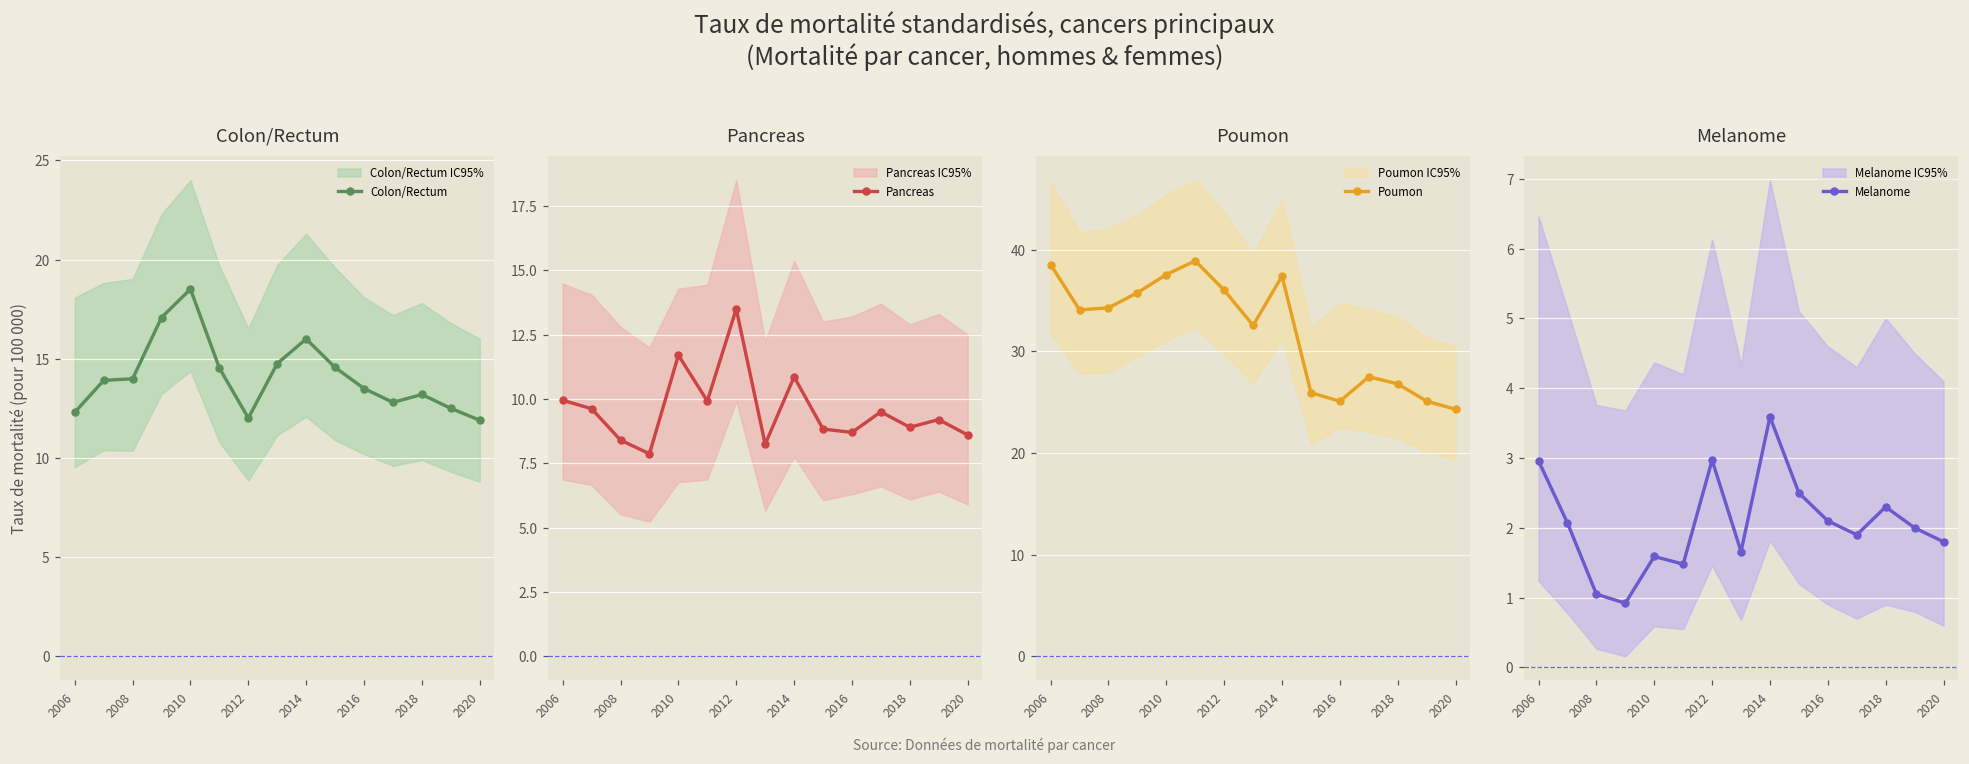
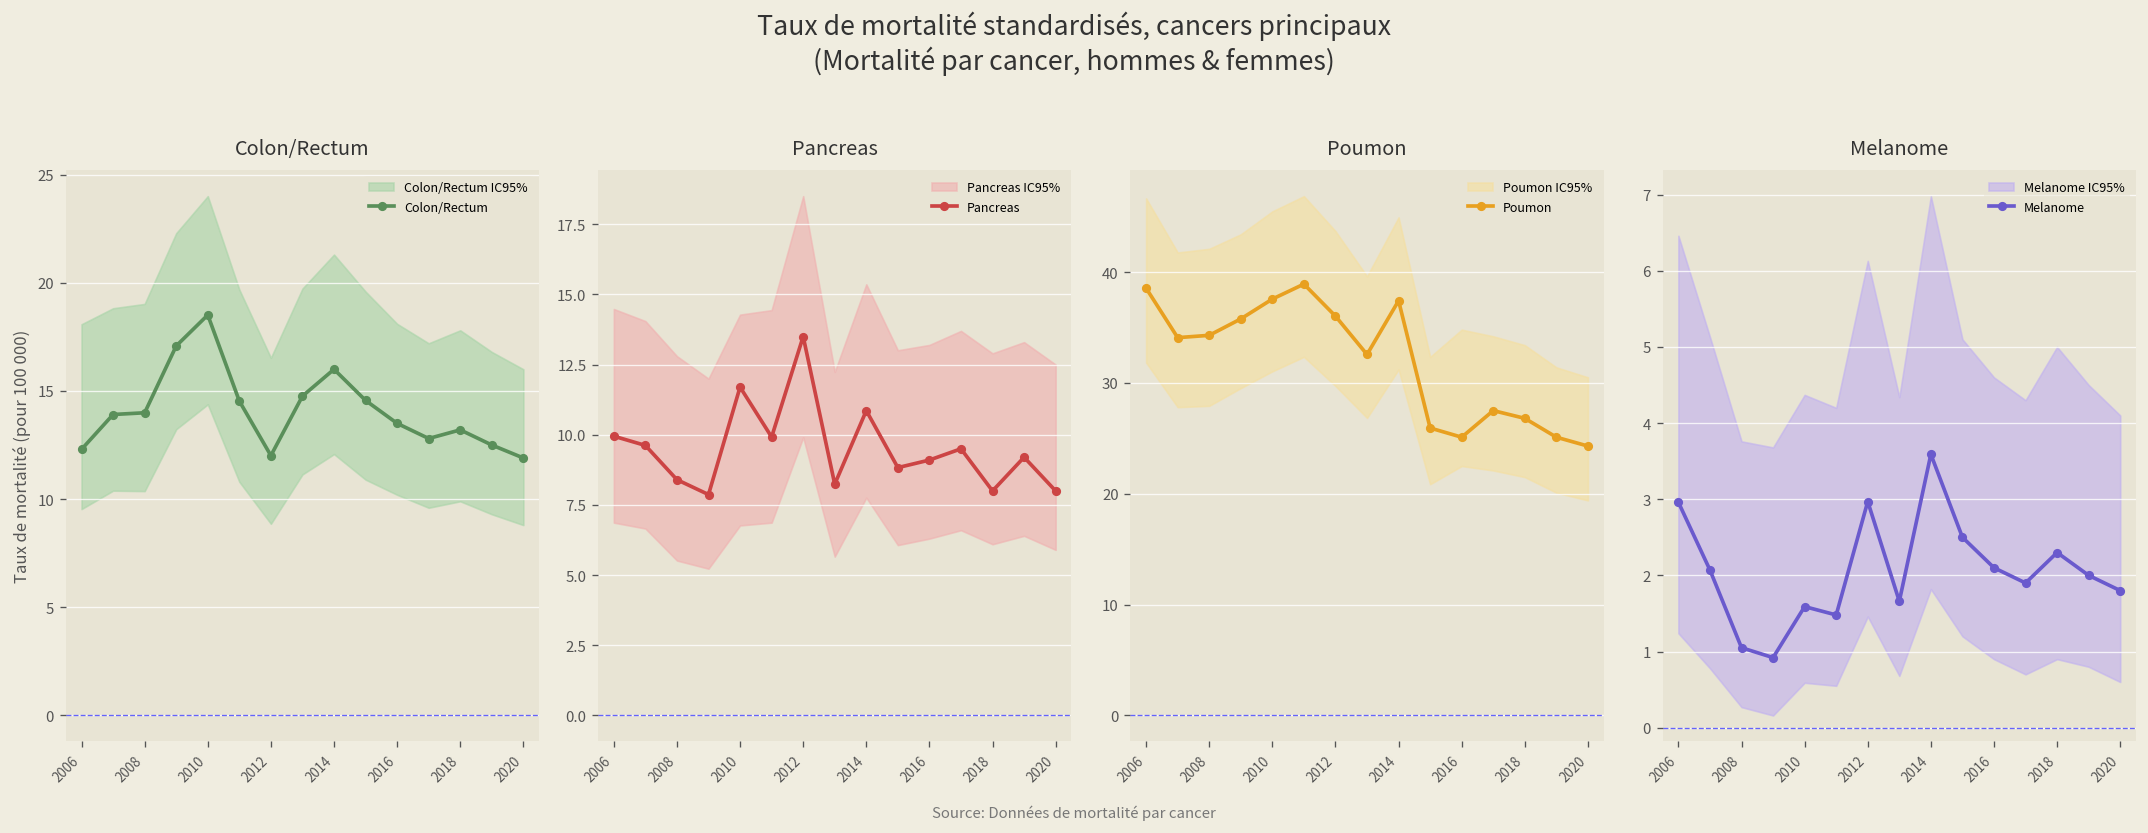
  {
    "Colon/Rectum": {
      "Colon/Rectum": {
        "2006": 12.3,
        "2008": 14.0,
        "2010": 18.5,
        "2012": 12.0,
        "2014": 16.0,
        "2016": 13.5,
        "2018": 13.2,
        "2020": 11.9
      }
    },
    "Pancreas": {
      "Pancreas": {
        "2006": 10.0,
        "2008": 8.4,
        "2010": 11.7,
        "2012": 13.5,
        "2014": 10.9,
-       "2016": 8.7,
-       "2018": 8.9,
-       "2020": 8.6
+       "2016": 9.1,
+       "2018": 8.0,
+       "2020": 8.0
      }
    },
    "Poumon": {
      "Poumon": {
        "2006": 39,
        "2008": 34,
        "2010": 38,
        "2012": 36,
        "2014": 37,
        "2016": 25,
        "2018": 27,
        "2020": 24
      }
    },
    "Melanome": {
      "Melanome": {
        "2006": 3.0,
        "2008": 1.1,
        "2010": 1.6,
        "2012": 3.0,
        "2014": 3.6,
        "2016": 2.1,
        "2018": 2.3,
        "2020": 1.8
      }
    }
  }
